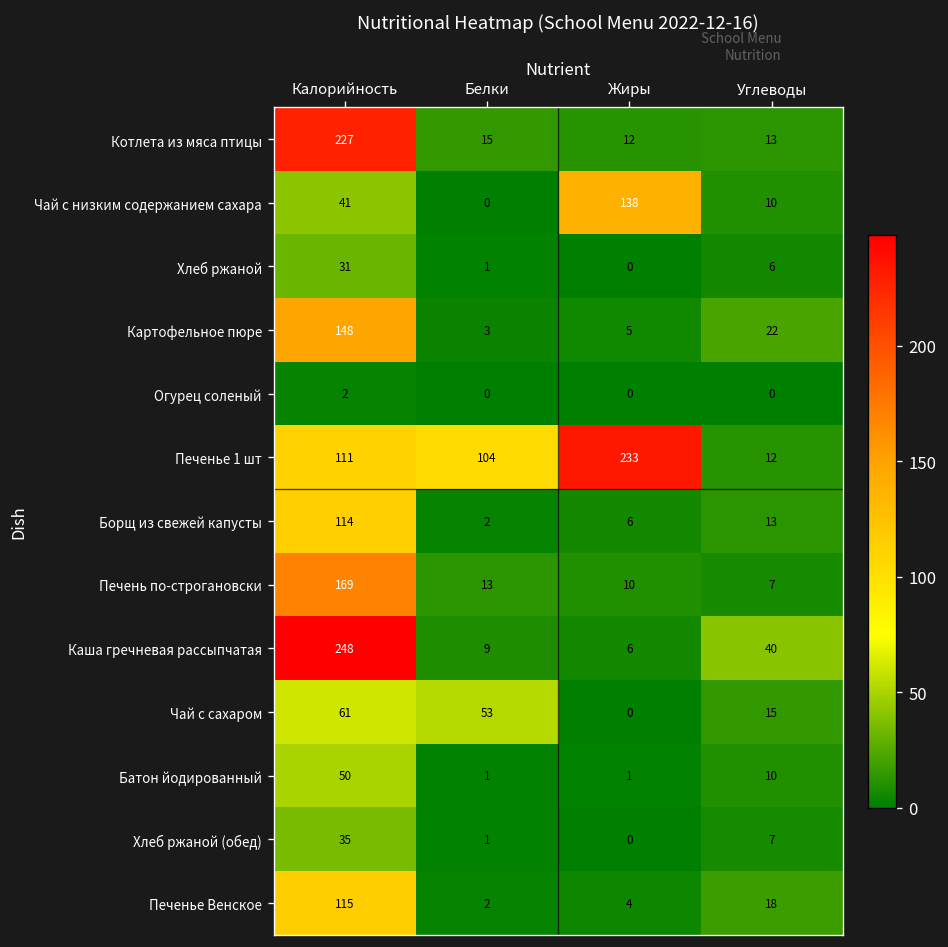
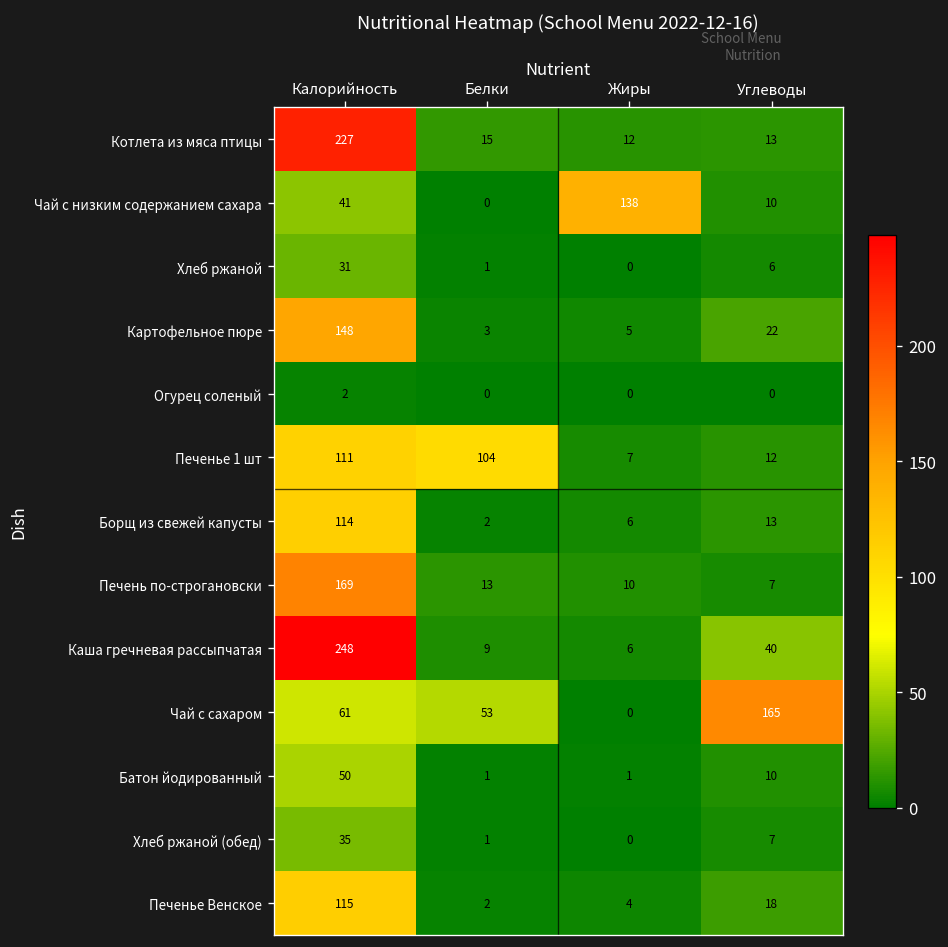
  {
    "Котлета из мяса птицы": {
      "Калорийность": 227,
      "Белки": 15,
      "Жиры": 12,
      "Углеводы": 13
    },
    "Чай с низким содержанием сахара": {
      "Калорийность": 41,
      "Белки": 0,
      "Жиры": 138,
      "Углеводы": 10
    },
    "Хлеб ржаной": {
      "Калорийность": 31,
      "Белки": 1,
      "Жиры": 0,
      "Углеводы": 6
    },
    "Картофельное пюре": {
      "Калорийность": 148,
      "Белки": 3,
      "Жиры": 5,
      "Углеводы": 22
    },
    "Огурец соленый": {
      "Калорийность": 2,
      "Белки": 0,
      "Жиры": 0,
      "Углеводы": 0
    },
    "Печенье 1 шт": {
      "Калорийность": 111,
      "Белки": 104,
-     "Жиры": 233,
+     "Жиры": 7,
      "Углеводы": 12
    },
    "Борщ из свежей капусты": {
      "Калорийность": 114,
      "Белки": 2,
      "Жиры": 6,
      "Углеводы": 13
    },
    "Печень по-строгановски": {
      "Калорийность": 169,
      "Белки": 13,
      "Жиры": 10,
      "Углеводы": 7
    },
    "Каша гречневая рассыпчатая": {
      "Калорийность": 248,
      "Белки": 9,
      "Жиры": 6,
      "Углеводы": 40
    },
    "Чай с сахаром": {
      "Калорийность": 61,
      "Белки": 53,
      "Жиры": 0,
-     "Углеводы": 15
+     "Углеводы": 165
    },
    "Батон йодированный": {
      "Калорийность": 50,
      "Белки": 1,
      "Жиры": 1,
      "Углеводы": 10
    },
    "Хлеб ржаной (обед)": {
      "Калорийность": 35,
      "Белки": 1,
      "Жиры": 0,
      "Углеводы": 7
    },
    "Печенье Венское": {
      "Калорийность": 115,
      "Белки": 2,
      "Жиры": 4,
      "Углеводы": 18
    }
  }
